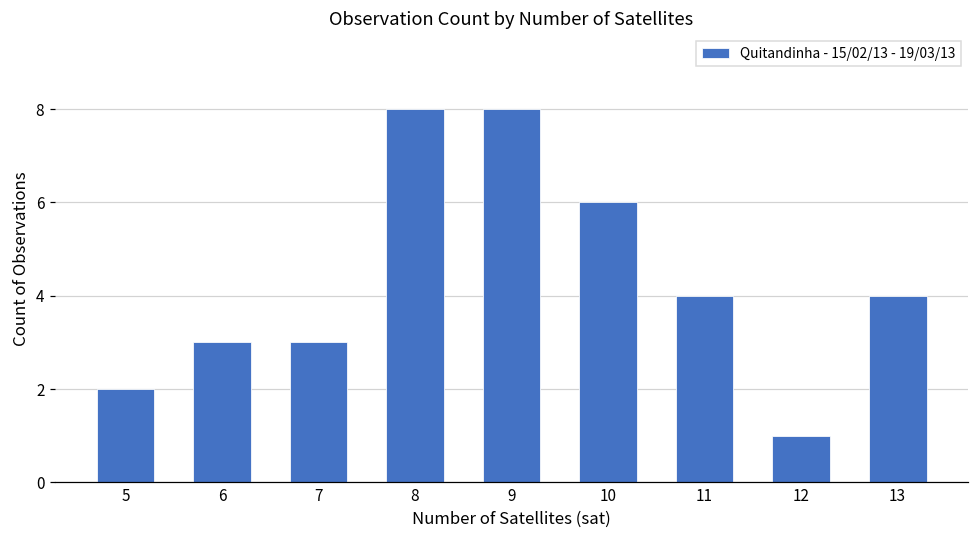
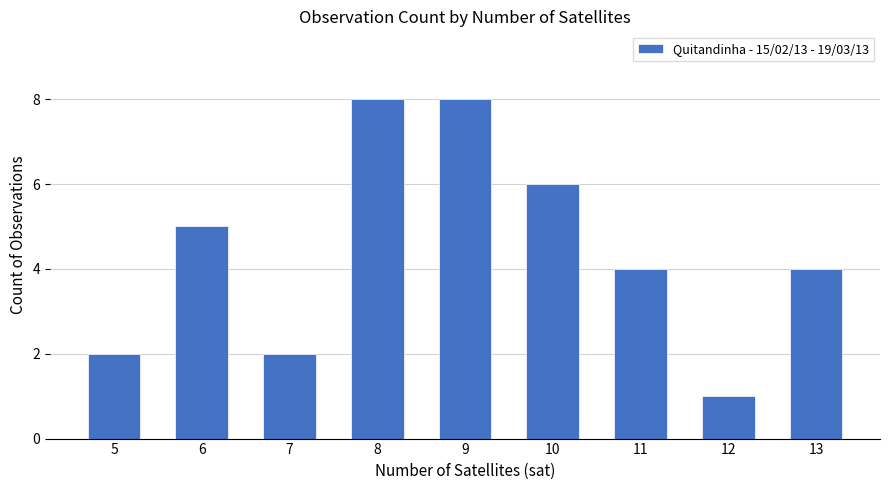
  {
    "5": 2,
-   "6": 3,
-   "7": 3,
+   "6": 5,
+   "7": 2,
    "8": 8,
    "9": 8,
    "10": 6,
    "11": 4,
    "12": 1,
    "13": 4
  }
